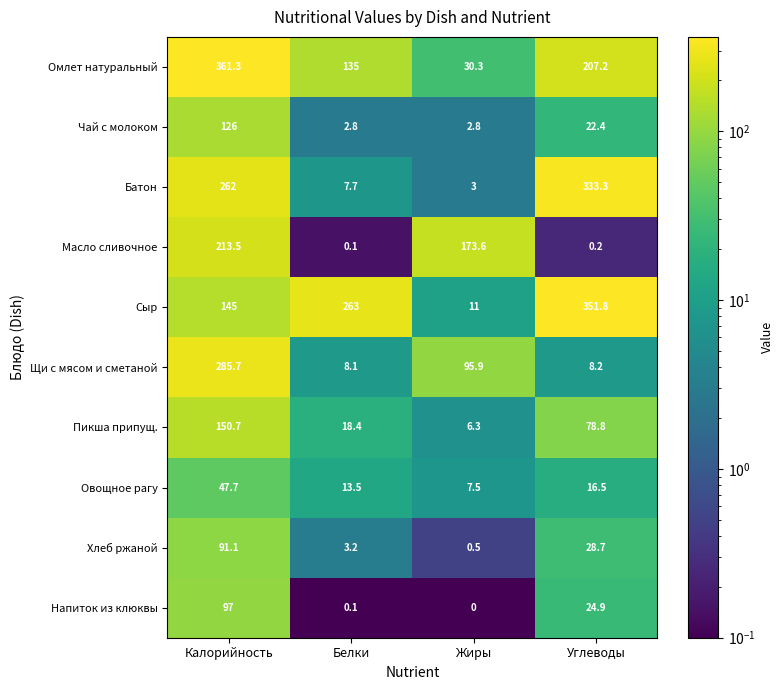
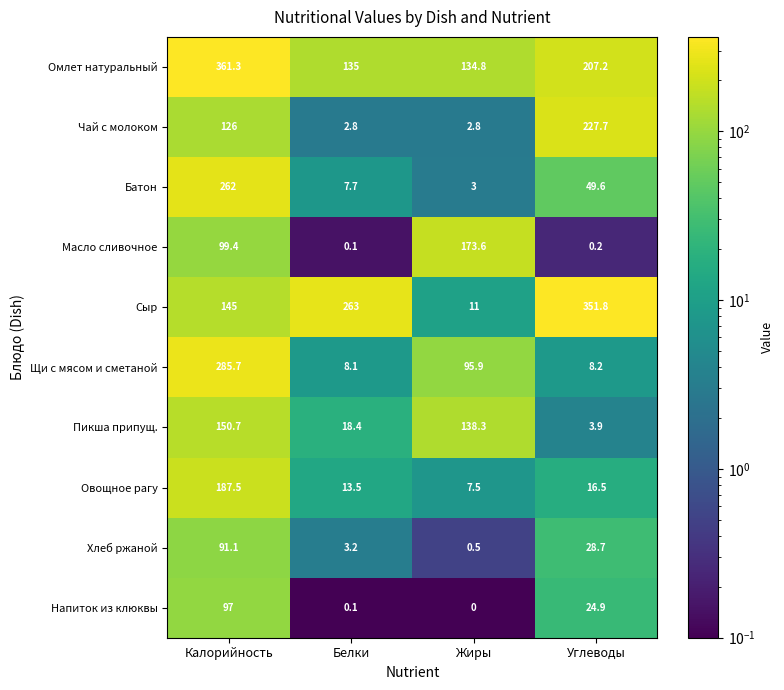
  {
    "Омлет натуральный": {
      "Калорийность": 361.3,
      "Белки": 135,
-     "Жиры": 30.3,
+     "Жиры": 134.8,
      "Углеводы": 207.2
    },
    "Чай с молоком": {
      "Калорийность": 126,
      "Белки": 2.8,
      "Жиры": 2.8,
-     "Углеводы": 22.4
+     "Углеводы": 227.7
    },
    "Батон": {
      "Калорийность": 262,
      "Белки": 7.7,
      "Жиры": 3,
-     "Углеводы": 333.3
+     "Углеводы": 49.6
    },
    "Масло сливочное": {
-     "Калорийность": 213.5,
+     "Калорийность": 99.4,
      "Белки": 0.1,
      "Жиры": 173.6,
      "Углеводы": 0.2
    },
    "Сыр": {
      "Калорийность": 145,
      "Белки": 263,
      "Жиры": 11,
      "Углеводы": 351.8
    },
    "Щи с мясом и сметаной": {
      "Калорийность": 285.7,
      "Белки": 8.1,
      "Жиры": 95.9,
      "Углеводы": 8.2
    },
    "Пикша припущ.": {
      "Калорийность": 150.7,
      "Белки": 18.4,
-     "Жиры": 6.3,
-     "Углеводы": 78.8
+     "Жиры": 138.3,
+     "Углеводы": 3.9
    },
    "Овощное рагу": {
-     "Калорийность": 47.7,
+     "Калорийность": 187.5,
      "Белки": 13.5,
      "Жиры": 7.5,
      "Углеводы": 16.5
    },
    "Хлеб ржаной": {
      "Калорийность": 91.1,
      "Белки": 3.2,
      "Жиры": 0.5,
      "Углеводы": 28.7
    },
    "Напиток из клюквы": {
      "Калорийность": 97,
      "Белки": 0.1,
      "Жиры": 0,
      "Углеводы": 24.9
    }
  }
